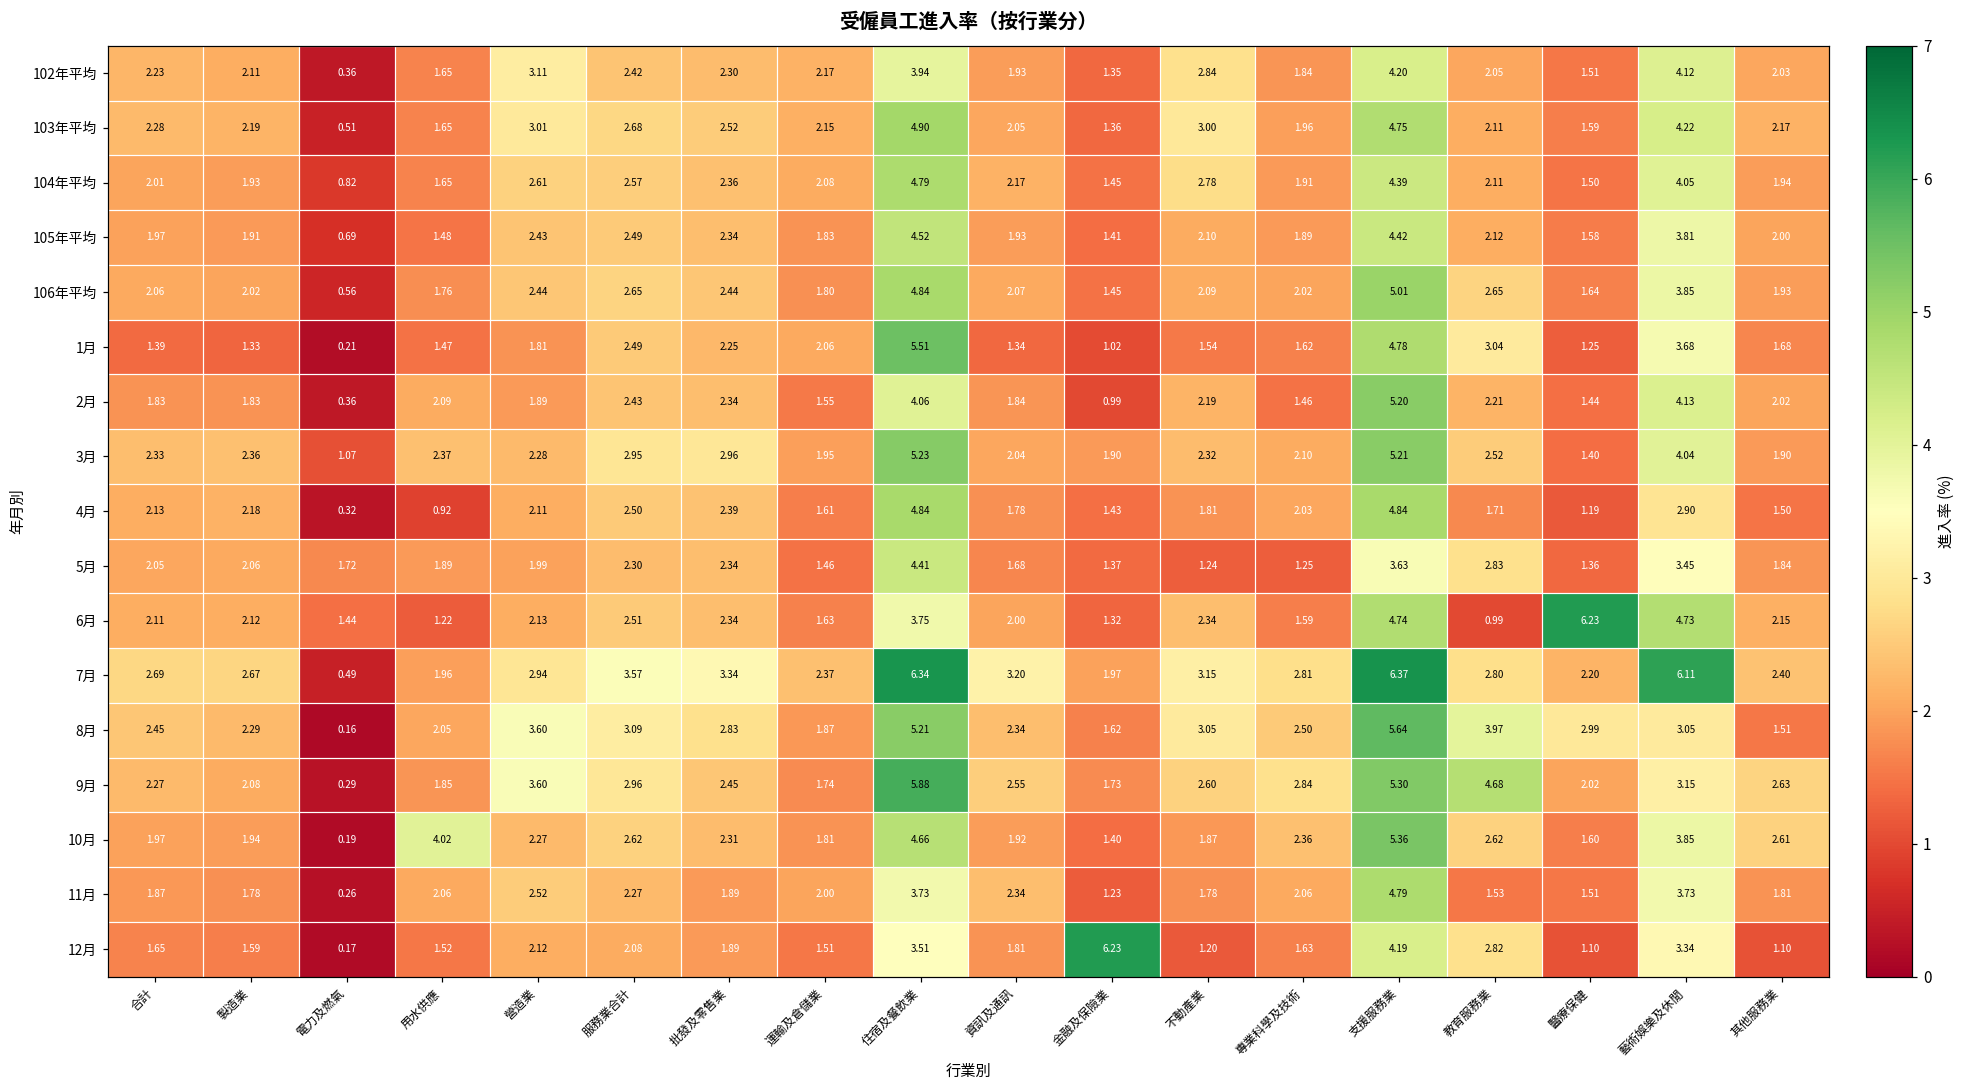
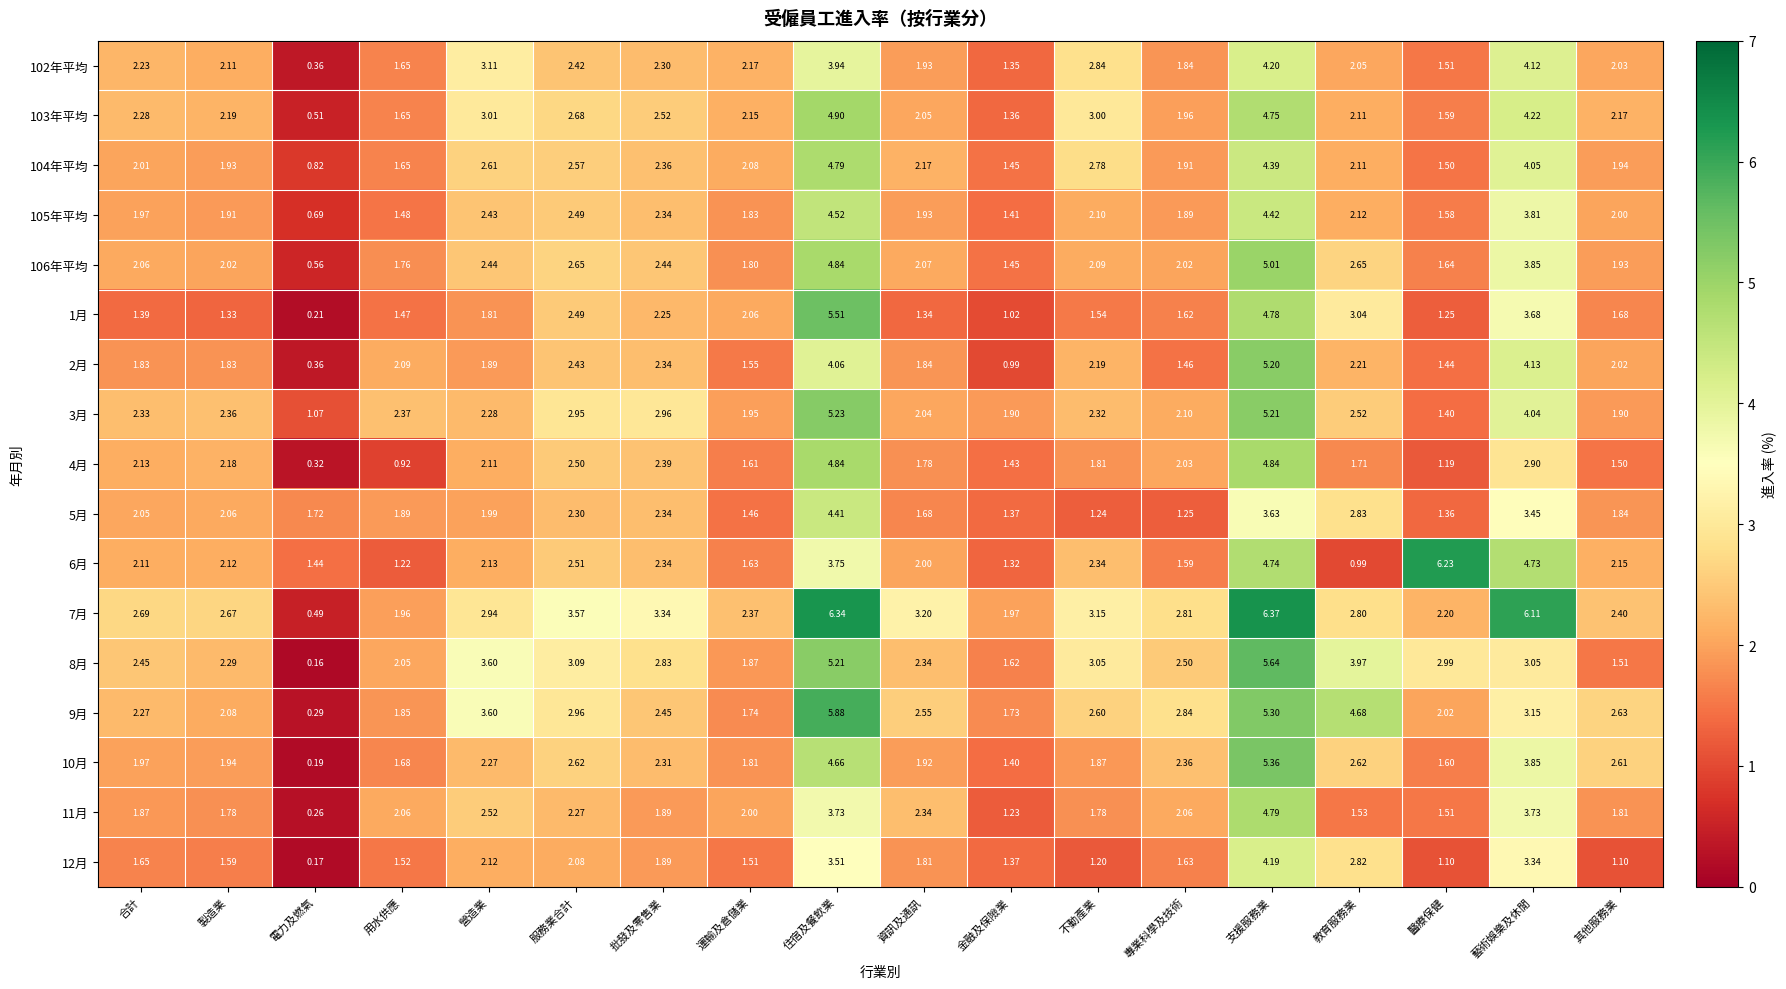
  {
    "10月": {
      "合計": 1.97,
      "製造業": 1.94,
      "電力及燃氣": 0.19,
-     "用水供應": 4.02,
+     "用水供應": 1.68,
      "營造業": 2.27,
      "服務業合計": 2.62,
      "批發及零售業": 2.31,
      "運輸及倉儲業": 1.81,
      "住宿及餐飲業": 4.66,
      "資訊及通訊": 1.92,
      "金融及保險業": 1.40,
      "不動產業": 1.87,
      "專業科學及技術": 2.36,
      "支援服務業": 5.36,
      "教育服務業": 2.62,
      "醫療保健": 1.60,
      "藝術娛樂及休閒": 3.85,
      "其他服務業": 2.61
    },
    "12月": {
      "合計": 1.65,
      "製造業": 1.59,
      "電力及燃氣": 0.17,
      "用水供應": 1.52,
      "營造業": 2.12,
      "服務業合計": 2.08,
      "批發及零售業": 1.89,
      "運輸及倉儲業": 1.51,
      "住宿及餐飲業": 3.51,
      "資訊及通訊": 1.81,
-     "金融及保險業": 6.23,
+     "金融及保險業": 1.37,
      "不動產業": 1.20,
      "專業科學及技術": 1.63,
      "支援服務業": 4.19,
      "教育服務業": 2.82,
      "醫療保健": 1.10,
      "藝術娛樂及休閒": 3.34,
      "其他服務業": 1.10
    }
  }
